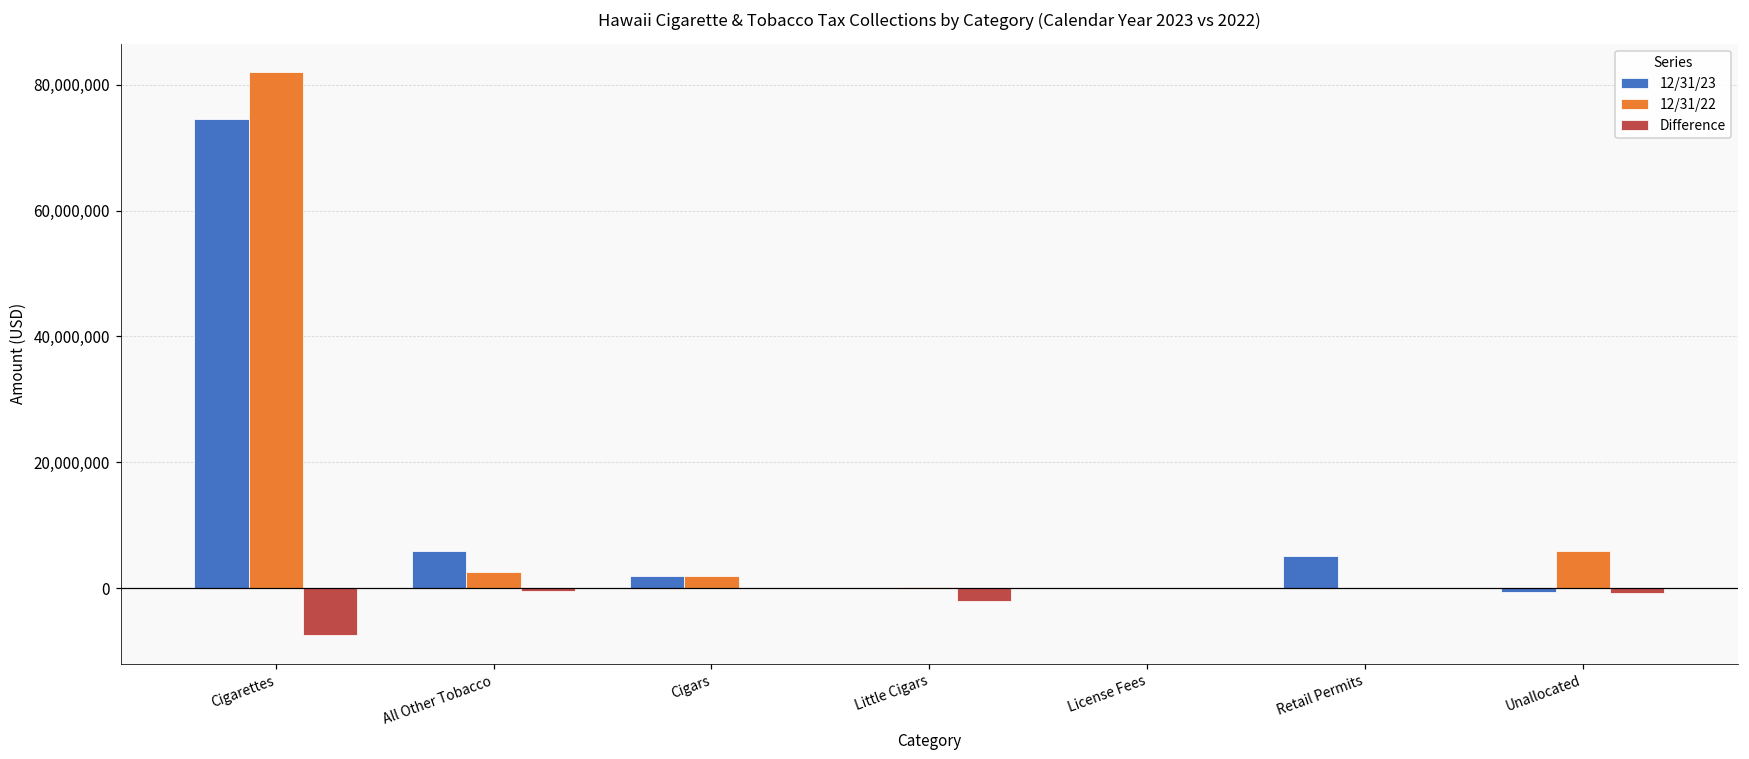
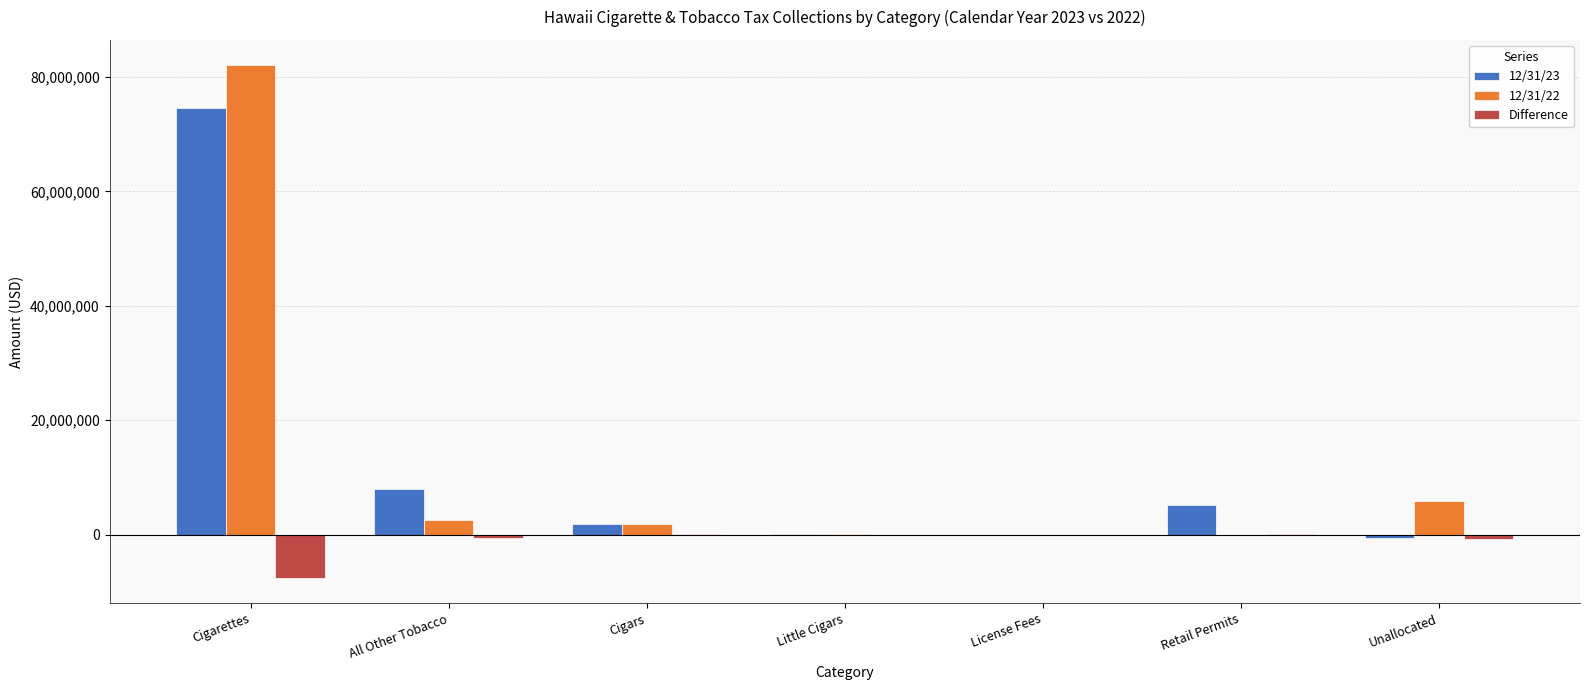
  {
    "12/31/23": {
      "Cigarettes": "74,000,000",
-     "All Other Tobacco": "6,000,000",
+     "All Other Tobacco": "8,000,000",
      "Cigars": "2,000,000",
      "Retail Permits": "5,000,000",
      "Unallocated": "-1,000,000"
    },
    "12/31/22": {
      "Cigarettes": "82,000,000",
      "All Other Tobacco": "3,000,000",
      "Cigars": "2,000,000",
      "Unallocated": "6,000,000"
    },
    "Difference": {
      "Cigarettes": "-8,000,000",
      "All Other Tobacco": "-1,000,000",
-     "Little Cigars": "-2,000,000",
+     "Little Cigars": "0",
      "Unallocated": "-1,000,000"
    }
  }
